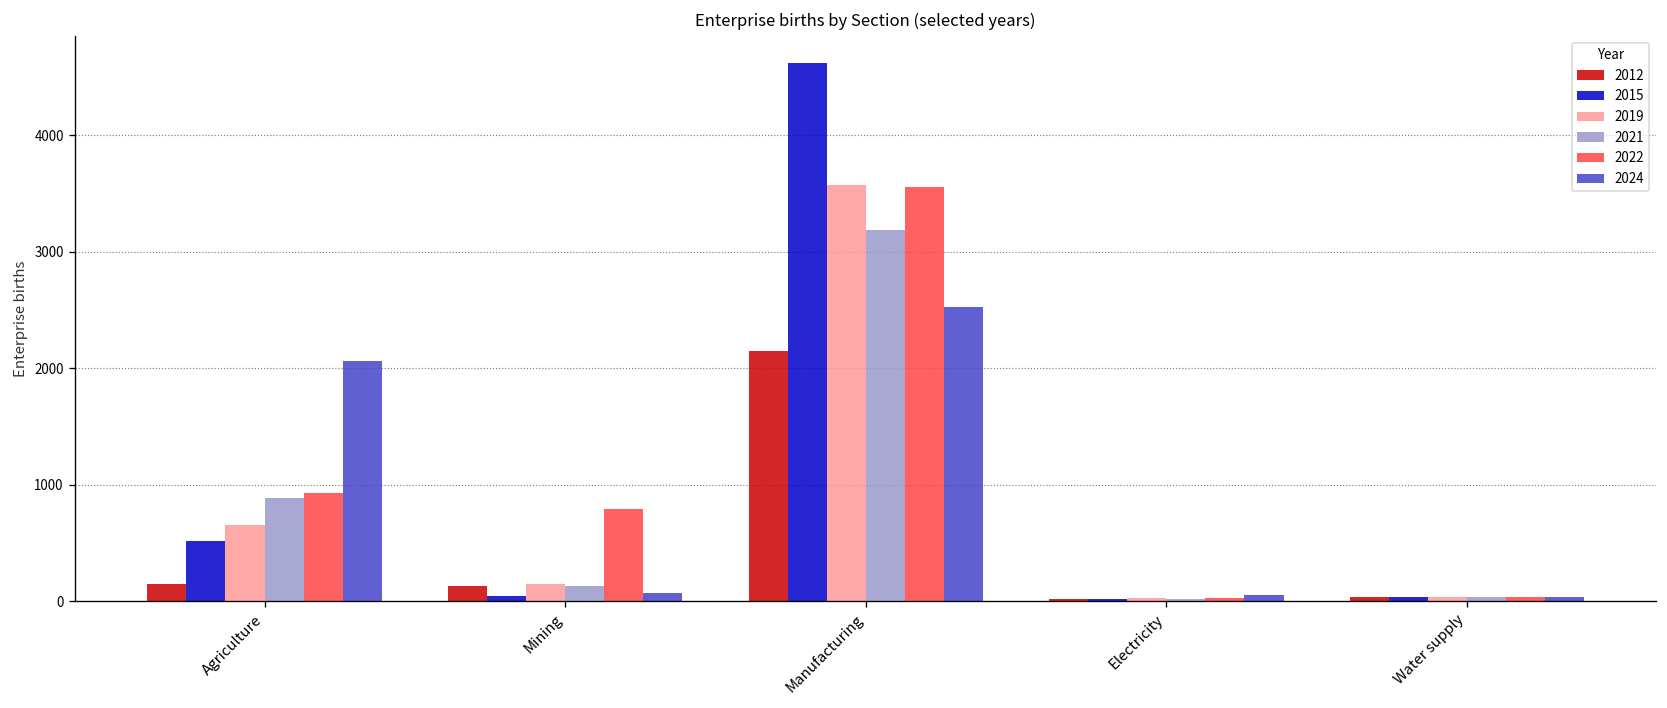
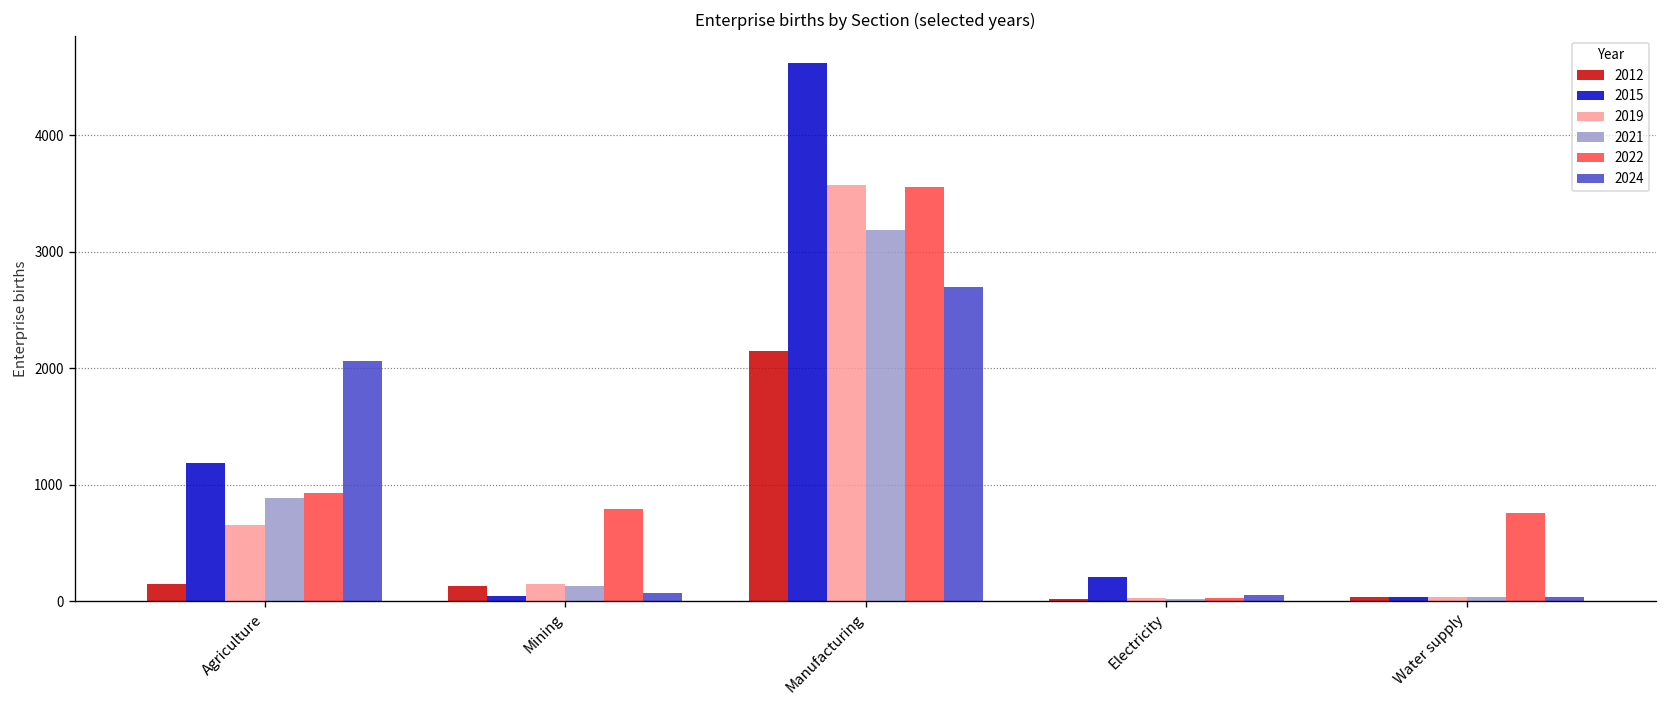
  {
    "2012": {
      "Agriculture": 100,
      "Mining": 100,
      "Manufacturing": 2100,
      "Water supply": 0
    },
    "2015": {
-     "Agriculture": 500,
+     "Agriculture": 1200,
      "Mining": 0,
      "Manufacturing": 4600,
-     "Electricity": 0,
+     "Electricity": 200,
      "Water supply": 0
    },
    "2019": {
      "Agriculture": 700,
      "Mining": 100,
      "Manufacturing": 3600,
      "Water supply": 0
    },
    "2021": {
      "Agriculture": 900,
      "Mining": 100,
      "Manufacturing": 3200,
      "Water supply": 0
    },
    "2022": {
      "Agriculture": 900,
      "Mining": 800,
      "Manufacturing": 3600,
-     "Water supply": 0
+     "Water supply": 800
    },
    "2024": {
      "Agriculture": 2100,
      "Mining": 100,
-     "Manufacturing": 2500,
+     "Manufacturing": 2700,
      "Electricity": 100,
      "Water supply": 0
    }
  }
